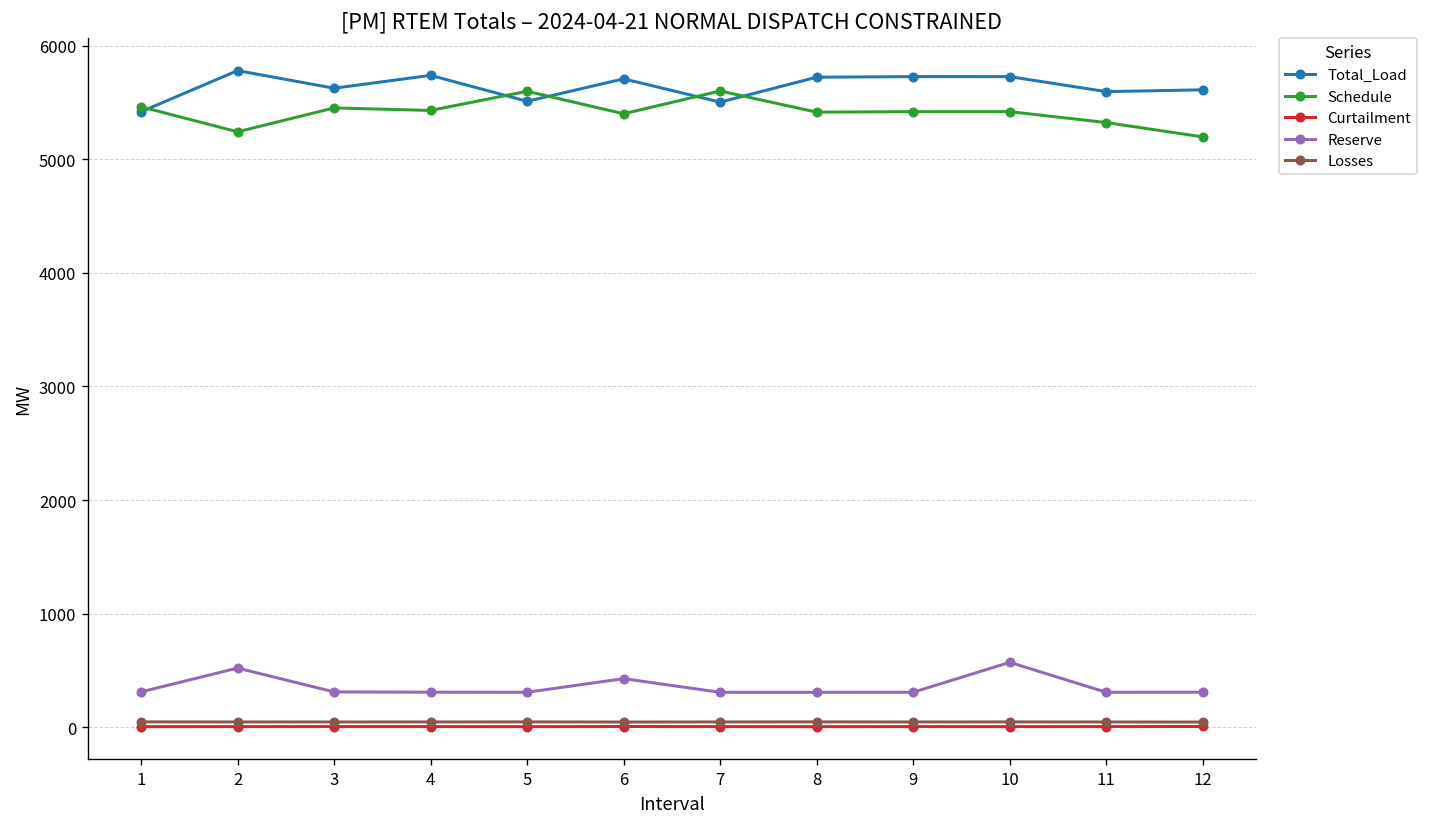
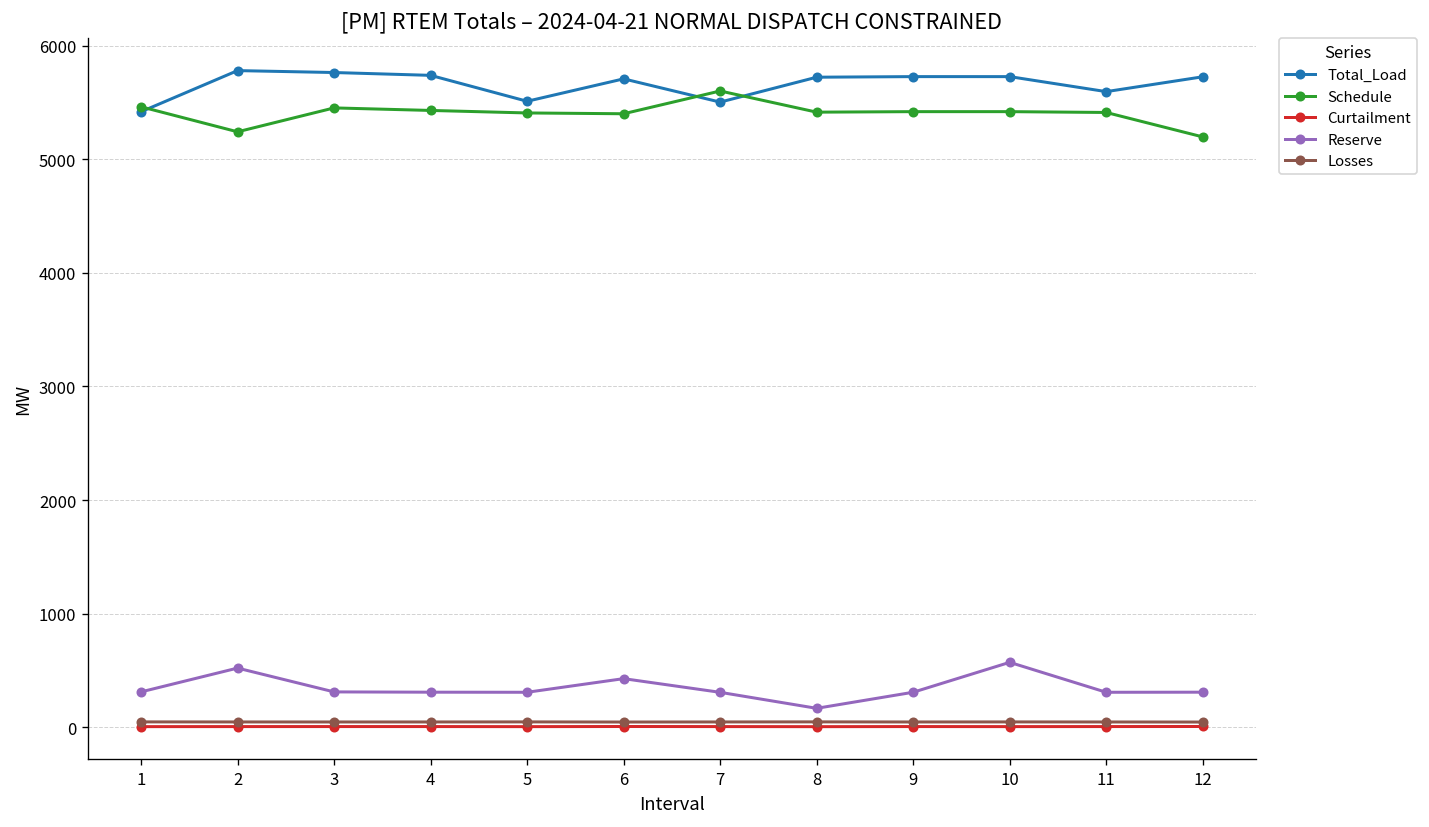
  {
    "Total_Load": {
      "1": 5400,
      "2": 5800,
-     "3": 5600,
+     "3": 5800,
      "4": 5700,
      "5": 5500,
      "6": 5700,
      "7": 5500,
      "8": 5700,
      "9": 5700,
      "10": 5700,
      "11": 5600,
-     "12": 5600
+     "12": 5700
    },
    "Schedule": {
      "1": 5500,
      "2": 5200,
      "3": 5500,
      "4": 5400,
-     "5": 5600,
+     "5": 5400,
      "6": 5400,
      "7": 5600,
      "8": 5400,
      "9": 5400,
      "10": 5400,
-     "11": 5300,
+     "11": 5400,
      "12": 5200
    },
    "Curtailment": {
      "1": 0,
      "2": 0,
      "3": 0,
      "4": 0,
      "5": 0,
      "6": 0,
      "7": 0,
      "8": 0,
      "9": 0,
      "10": 0,
      "11": 0,
      "12": 0
    },
    "Reserve": {
      "1": 300,
      "2": 500,
      "3": 300,
      "4": 300,
      "5": 300,
      "6": 400,
      "7": 300,
-     "8": 300,
+     "8": 200,
      "9": 300,
      "10": 600,
      "11": 300,
      "12": 300
    },
    "Losses": {
      "1": 0,
      "2": 0,
      "3": 0,
      "4": 0,
      "5": 0,
      "6": 0,
      "7": 0,
      "8": 0,
      "9": 0,
      "10": 0,
      "11": 0,
      "12": 0
    }
  }
